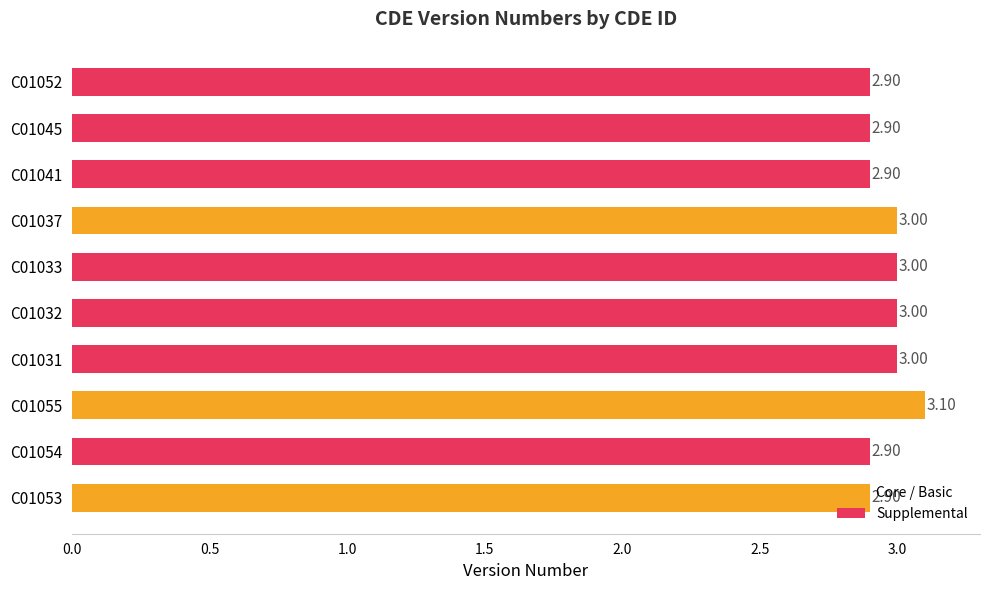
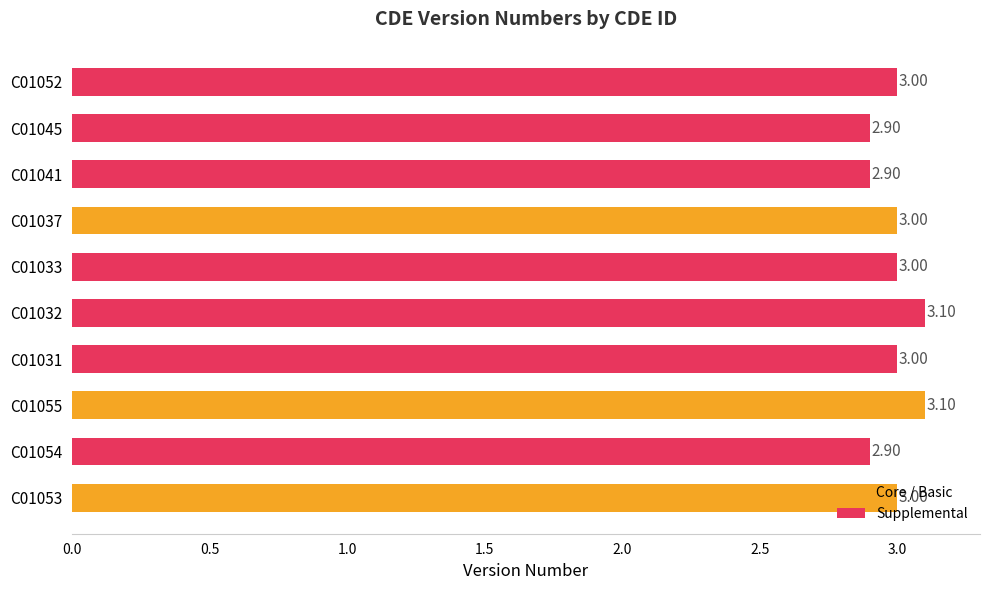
  {
-   "C01052": 2.90,
+   "C01052": 3.00,
    "C01045": 2.90,
    "C01041": 2.90,
    "C01037": 3.00,
    "C01033": 3.00,
-   "C01032": 3.00,
+   "C01032": 3.10,
    "C01031": 3.00,
    "C01055": 3.10,
    "C01054": 2.90,
-   "C01053": 2.90
+   "C01053": 3.00
  }
